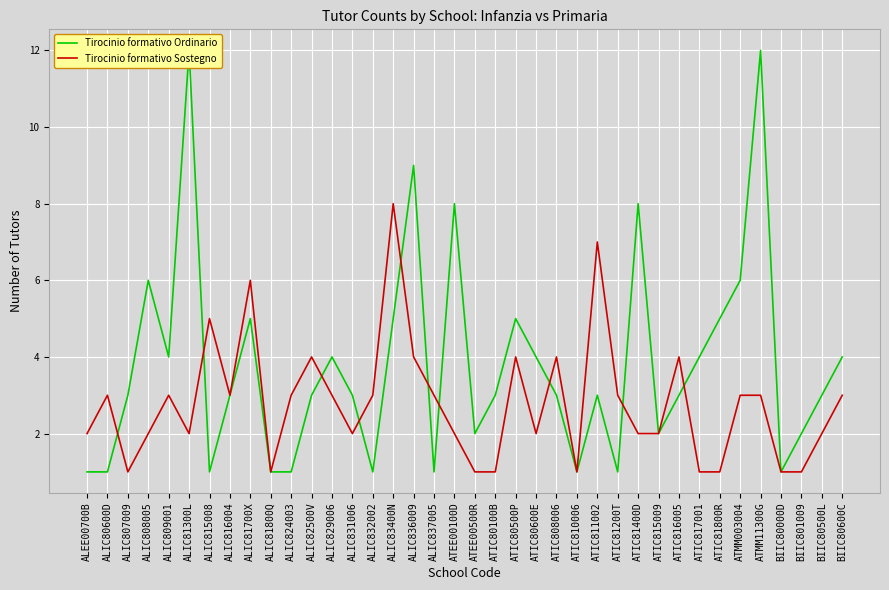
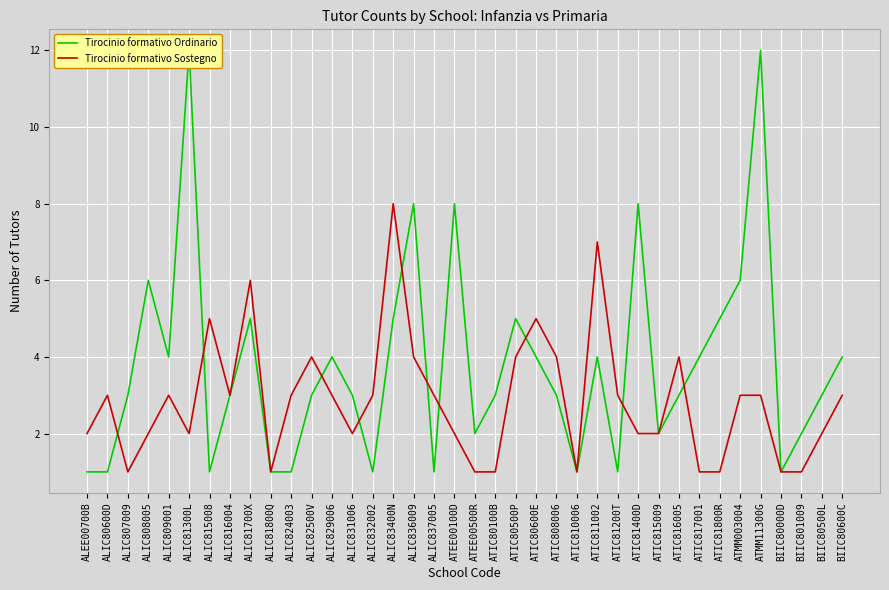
  {
    "Tirocinio formativo Ordinario": {
      "ALEE00700B": 1,
      "ALIC80600D": 1,
      "ALIC807009": 3,
      "ALIC808005": 6,
      "ALIC809001": 4,
      "ALIC815008": 1,
      "ALIC81700X": 5,
      "ALIC824003": 1,
      "ALIC82500V": 3,
      "ALIC829006": 4,
      "ALIC831006": 3,
      "ALIC832002": 1,
      "ALIC83400N": 5,
-     "ALIC836009": 9,
+     "ALIC836009": 8,
      "ALIC837005": 1,
      "ATEE00100D": 8,
      "ATEE00500R": 2,
      "ATIC80100B": 3,
      "ATIC80500P": 5,
      "ATIC80600E": 4,
      "ATIC808006": 3,
-     "ATIC811002": 3,
+     "ATIC811002": 4,
      "ATIC81200T": 1,
      "ATIC81400D": 8,
      "ATIC816005": 3,
      "ATIC817001": 4,
      "ATIC81800R": 5,
      "ATMM003004": 6,
      "ATMM11300G": 12,
      "BIIC801009": 2,
      "BIIC80500L": 3,
      "BIIC80600C": 4
    },
    "Tirocinio formativo Sostegno": {
      "ALEE00700B": 2,
      "ALIC80600D": 3,
      "ALIC807009": 1,
      "ALIC808005": 2,
      "ALIC809001": 3,
      "ALIC81300L": 2,
      "ALIC815008": 5,
      "ALIC81700X": 6,
      "ALIC824003": 3,
      "ALIC82500V": 4,
      "ALIC829006": 3,
      "ALIC831006": 2,
      "ALIC832002": 3,
      "ALIC83400N": 8,
      "ALIC836009": 4,
      "ALIC837005": 3,
      "ATEE00100D": 2,
      "ATEE00500R": 1,
      "ATIC80100B": 1,
      "ATIC80500P": 4,
-     "ATIC80600E": 2,
+     "ATIC80600E": 5,
      "ATIC808006": 4,
      "ATIC811002": 7,
      "ATIC81200T": 3,
      "ATIC81400D": 2,
      "ATIC816005": 4,
      "ATIC817001": 1,
      "ATIC81800R": 1,
      "ATMM003004": 3,
      "ATMM11300G": 3,
      "BIIC801009": 1,
      "BIIC80500L": 2,
      "BIIC80600C": 3
    }
  }
